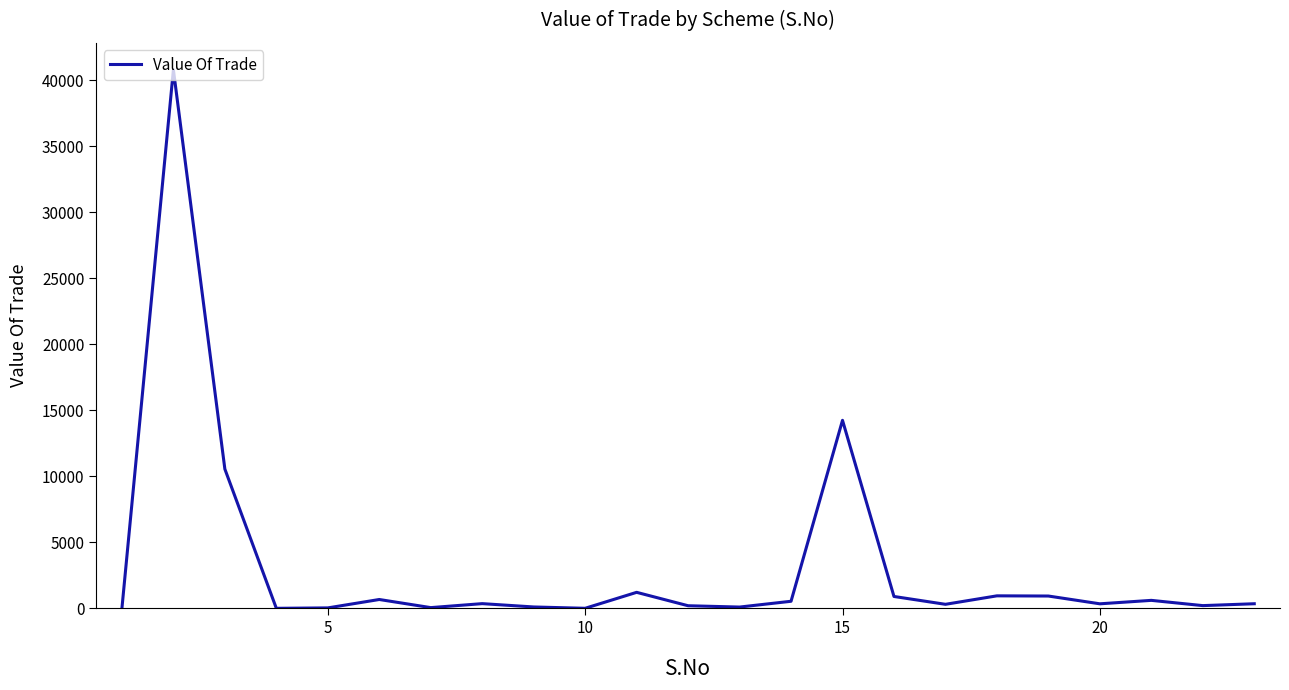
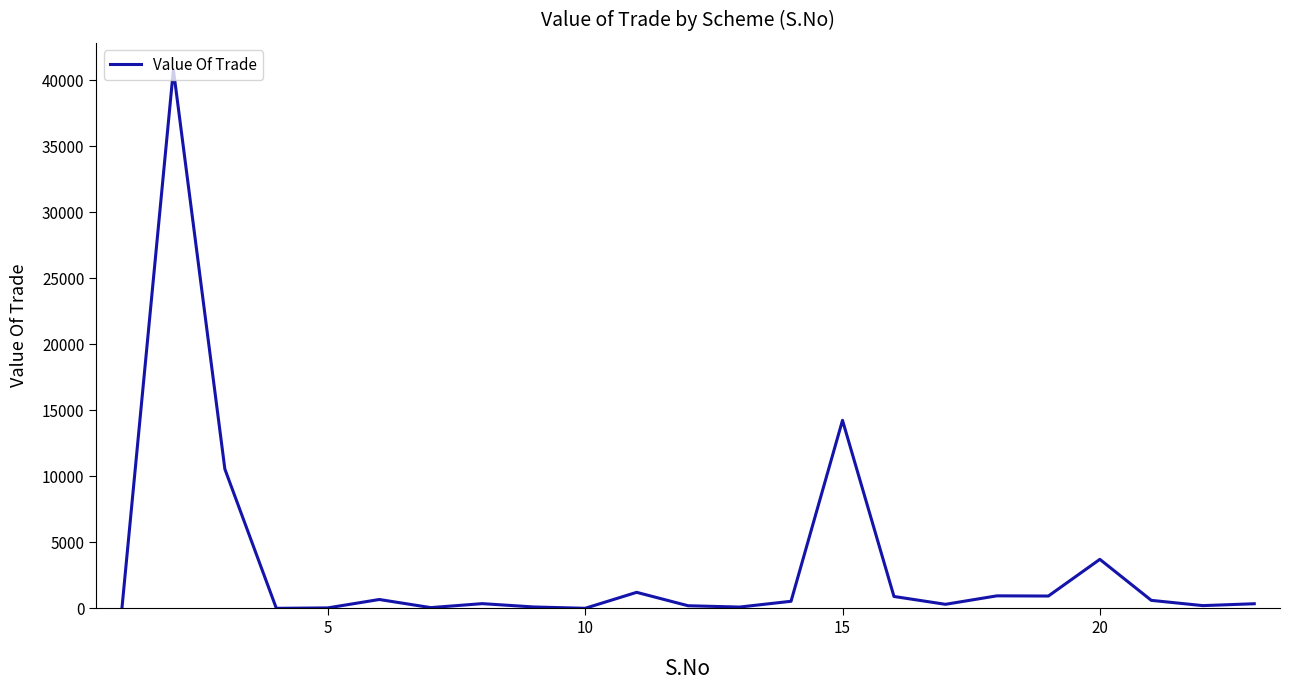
  {
    "5": 0,
    "10": 0,
    "15": 14200,
-   "20": 300
+   "20": 3700
  }
